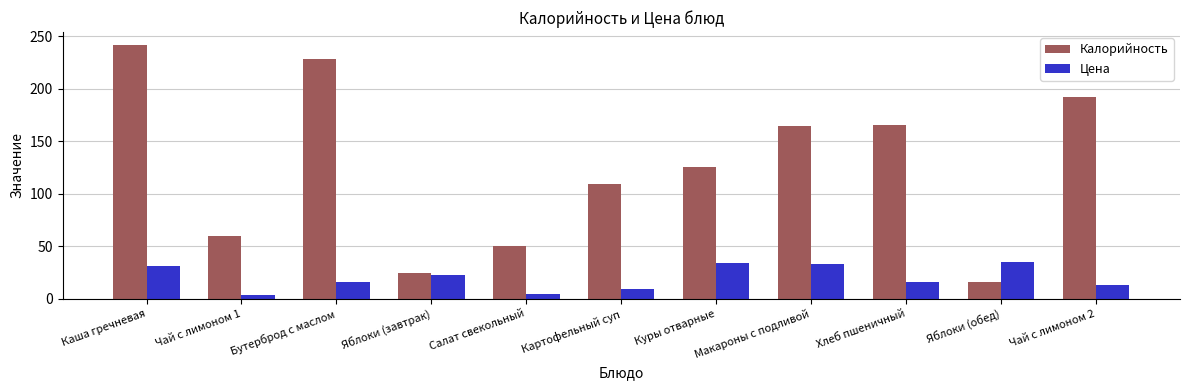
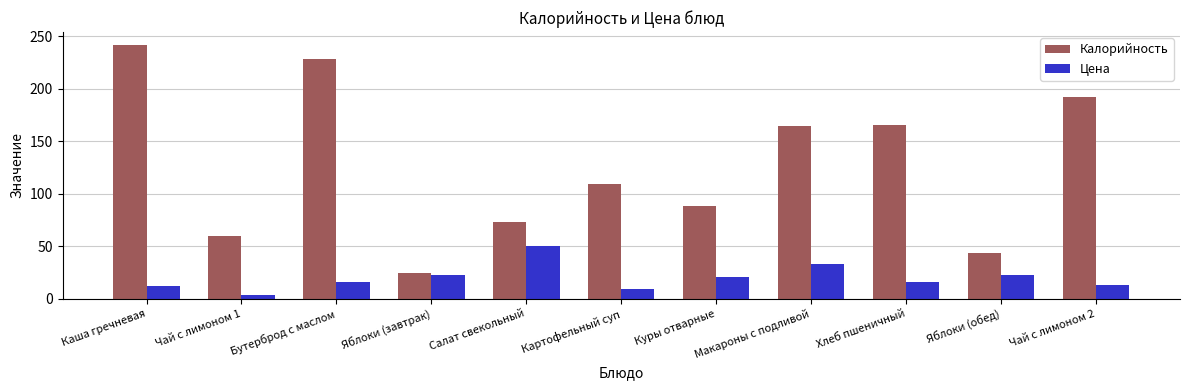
  {
    "Калорийность": {
      "Каша гречневая": 242,
      "Чай с лимоном 1": 60,
      "Бутерброд с маслом": 228,
      "Яблоки (завтрак)": 25,
-     "Салат свекольный": 50,
+     "Салат свекольный": 73,
      "Картофельный суп": 109,
-     "Куры отварные": 126,
+     "Куры отварные": 88,
      "Макароны с подливой": 165,
      "Хлеб пшеничный": 166,
-     "Яблоки (обед)": 16,
+     "Яблоки (обед)": 44,
      "Чай с лимоном 2": 192
    },
    "Цена": {
-     "Каша гречневая": 32,
+     "Каша гречневая": 12,
      "Чай с лимоном 1": 4,
      "Бутерброд с маслом": 17,
      "Яблоки (завтрак)": 23,
-     "Салат свекольный": 5,
+     "Салат свекольный": 51,
      "Картофельный суп": 9,
-     "Куры отварные": 34,
+     "Куры отварные": 21,
      "Макароны с подливой": 33,
      "Хлеб пшеничный": 16,
-     "Яблоки (обед)": 35,
+     "Яблоки (обед)": 23,
      "Чай с лимоном 2": 13
    }
  }
